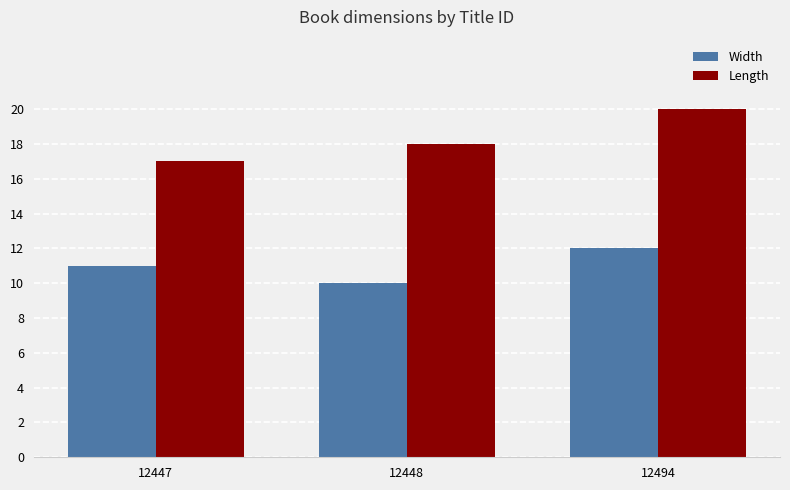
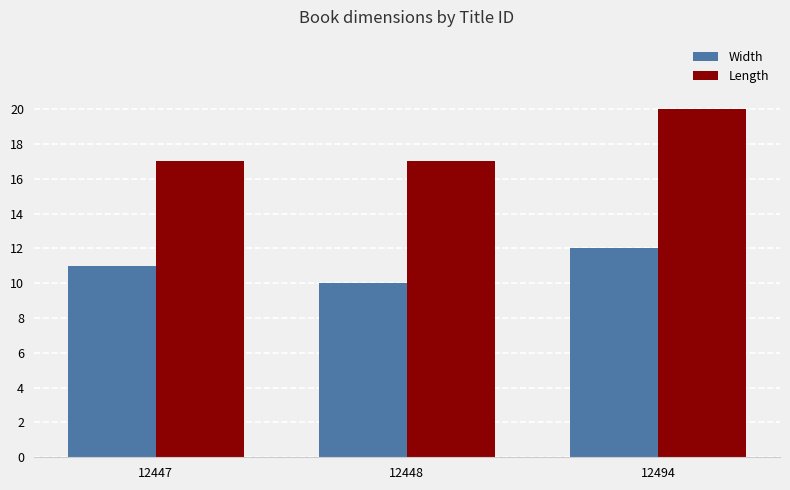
  {
    "Width": {
      "12447": 11,
      "12448": 10,
      "12494": 12
    },
    "Length": {
      "12447": 17,
-     "12448": 18,
+     "12448": 17,
      "12494": 20
    }
  }
